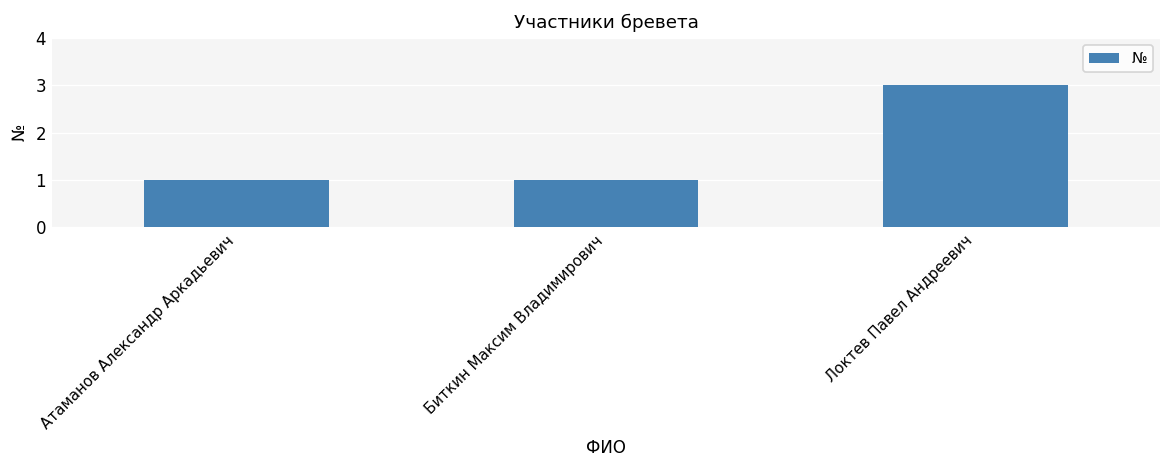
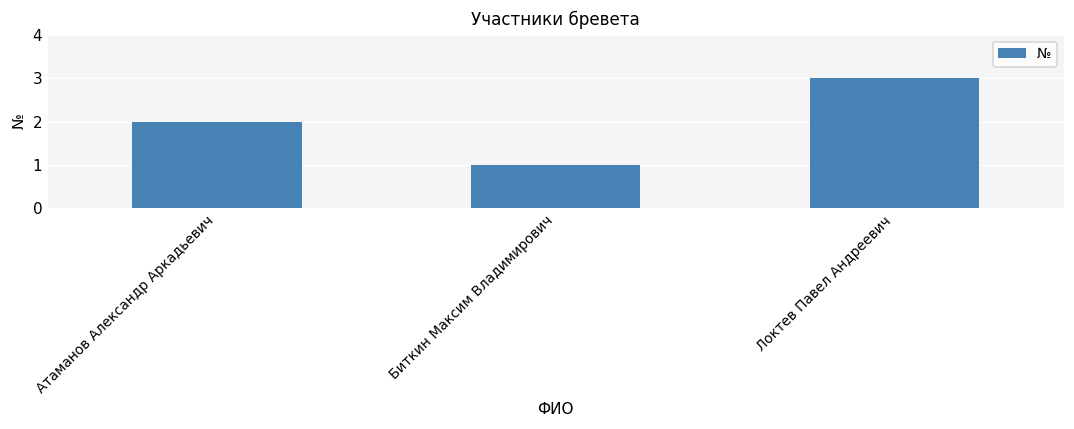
  {
-   "Атаманов Александр Аркадьевич": 1,
+   "Атаманов Александр Аркадьевич": 2,
    "Биткин Максим Владимирович": 1,
    "Локтев Павел Андреевич": 3
  }
